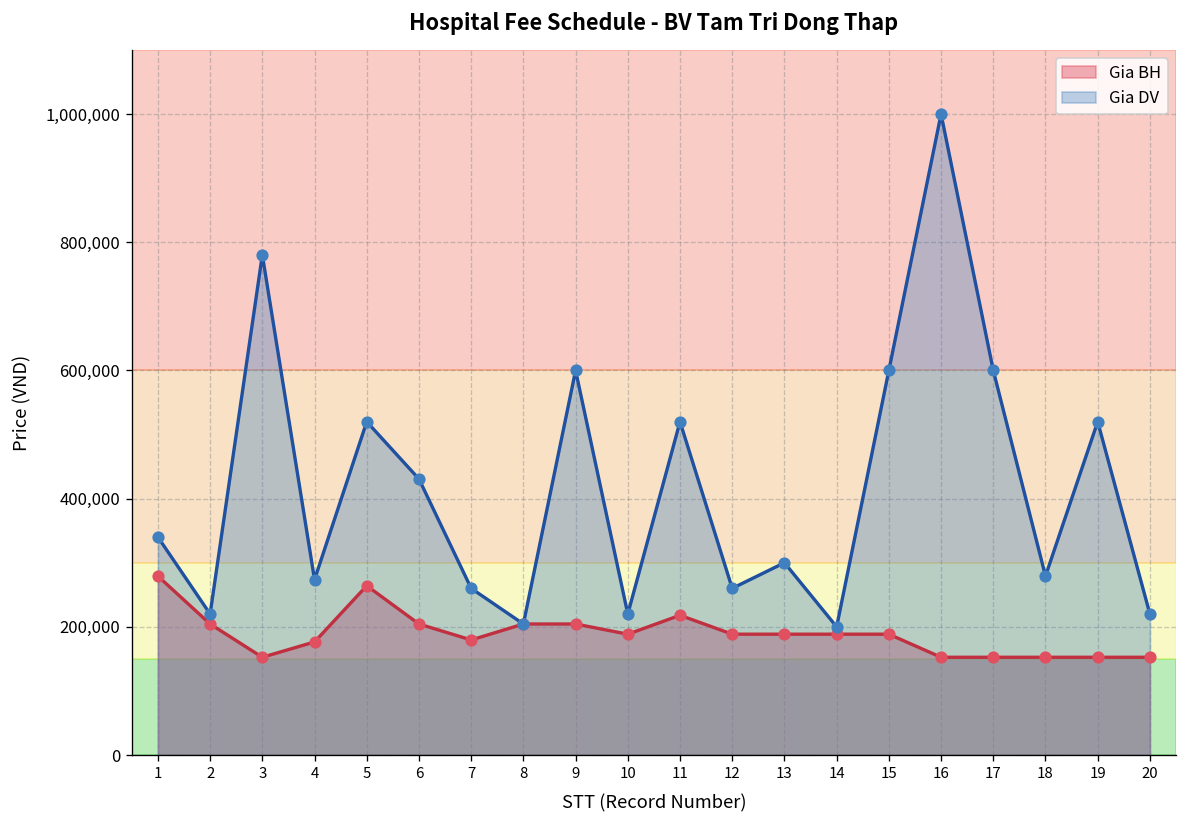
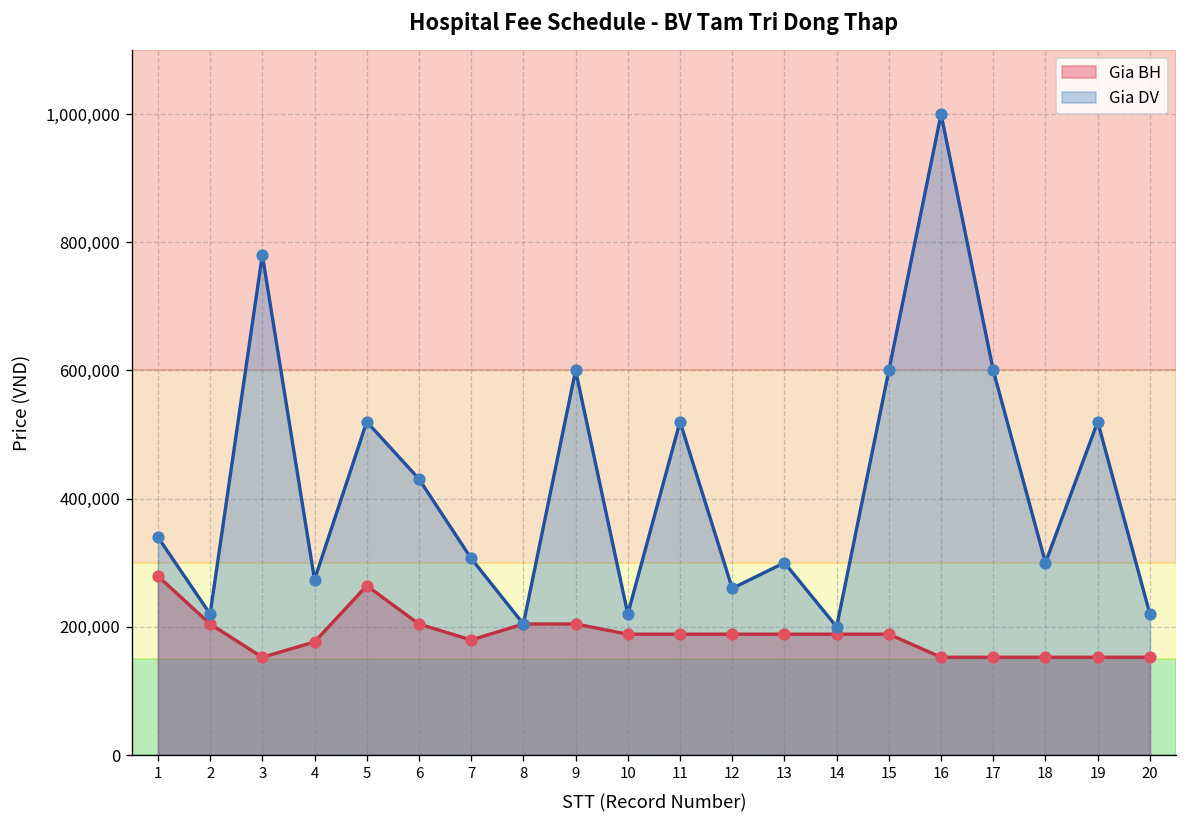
  {
    "Gia BH": {
      "1": "280,000",
      "2": "200,000",
      "3": "150,000",
      "4": "180,000",
      "5": "260,000",
      "6": "200,000",
      "7": "180,000",
      "9": "200,000",
      "10": "190,000",
-     "11": "220,000",
+     "11": "190,000",
      "12": "190,000",
      "13": "190,000",
      "14": "190,000",
      "15": "190,000",
      "16": "150,000",
      "17": "150,000",
      "18": "150,000",
      "19": "150,000",
      "20": "150,000"
    },
    "Gia DV": {
      "1": "340,000",
      "2": "220,000",
      "3": "780,000",
      "4": "270,000",
      "5": "520,000",
      "6": "430,000",
-     "7": "260,000",
+     "7": "310,000",
      "9": "600,000",
      "10": "220,000",
      "11": "520,000",
      "12": "260,000",
      "13": "300,000",
      "14": "200,000",
      "15": "600,000",
      "16": "1,000,000",
      "17": "600,000",
-     "18": "280,000",
+     "18": "300,000",
      "19": "520,000",
      "20": "220,000"
    }
  }
